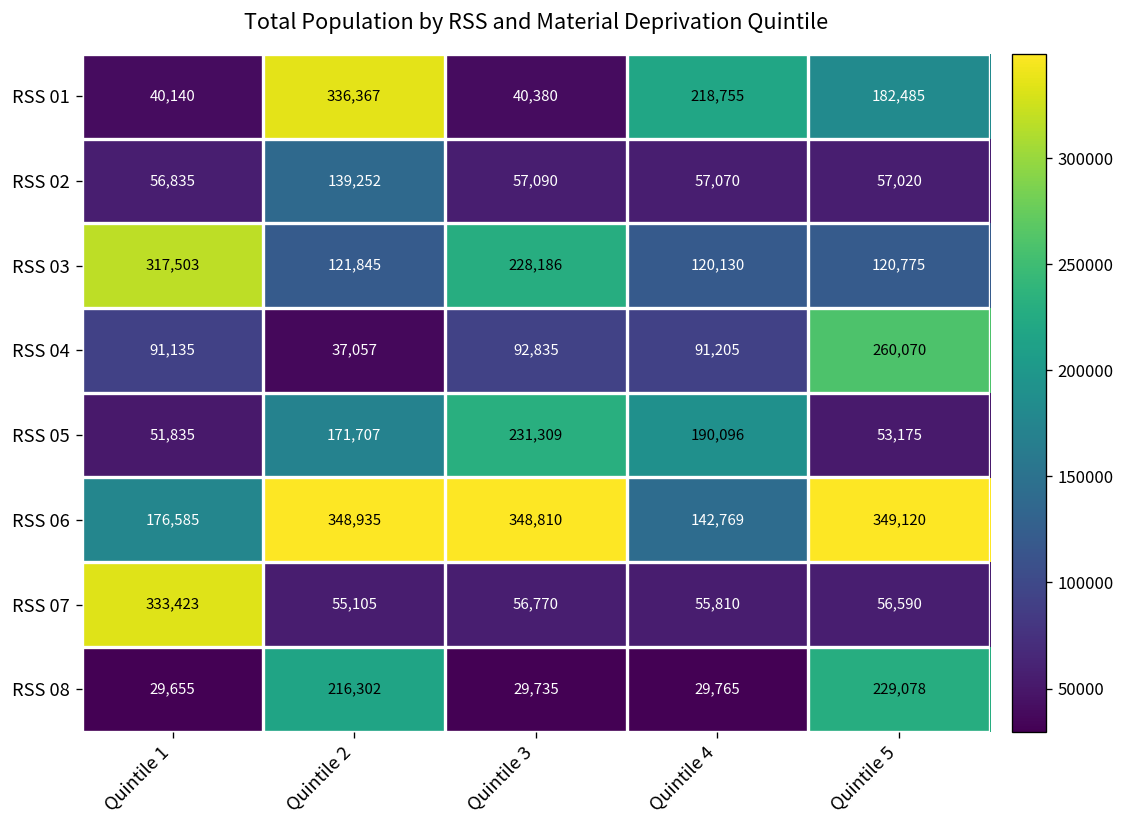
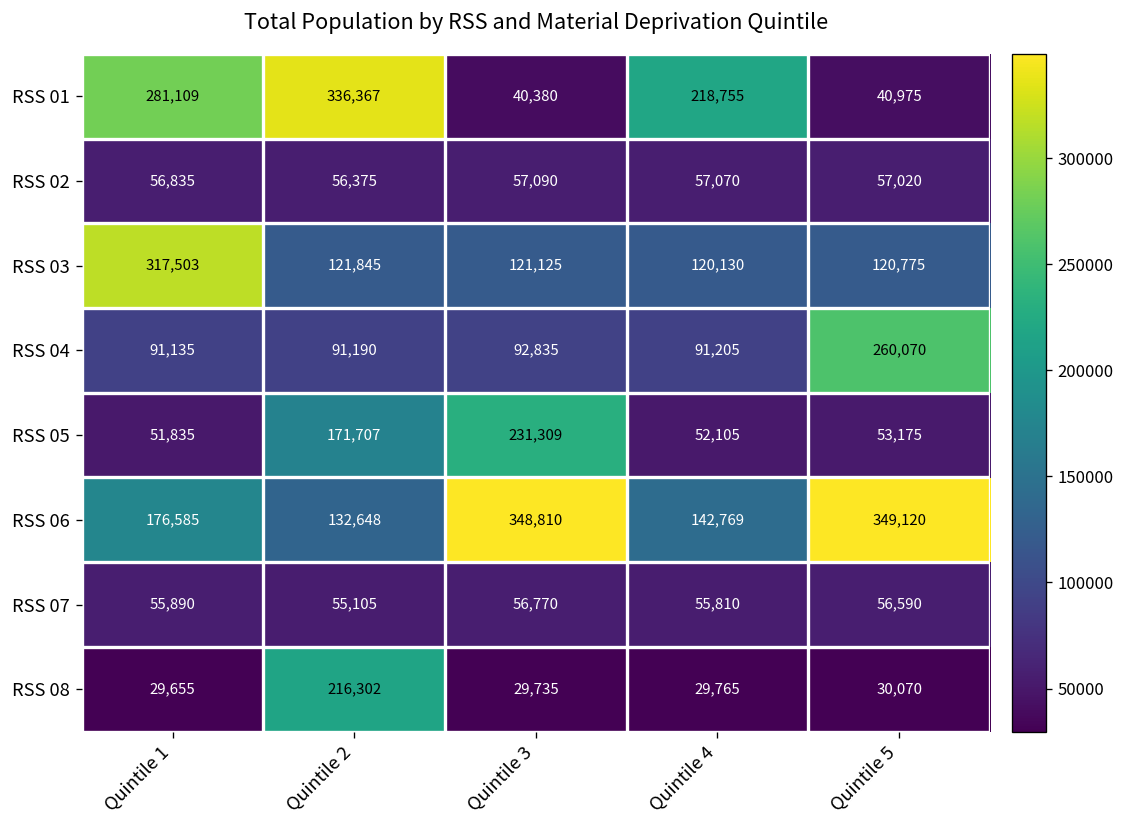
  {
    "RSS 01": {
-     "Quintile 1": "40,140",
+     "Quintile 1": "281,109",
      "Quintile 2": "336,367",
      "Quintile 3": "40,380",
      "Quintile 4": "218,755",
-     "Quintile 5": "182,485"
+     "Quintile 5": "40,975"
    },
    "RSS 02": {
      "Quintile 1": "56,835",
-     "Quintile 2": "139,252",
+     "Quintile 2": "56,375",
      "Quintile 3": "57,090",
      "Quintile 4": "57,070",
      "Quintile 5": "57,020"
    },
    "RSS 03": {
      "Quintile 1": "317,503",
      "Quintile 2": "121,845",
-     "Quintile 3": "228,186",
+     "Quintile 3": "121,125",
      "Quintile 4": "120,130",
      "Quintile 5": "120,775"
    },
    "RSS 04": {
      "Quintile 1": "91,135",
-     "Quintile 2": "37,057",
+     "Quintile 2": "91,190",
      "Quintile 3": "92,835",
      "Quintile 4": "91,205",
      "Quintile 5": "260,070"
    },
    "RSS 05": {
      "Quintile 1": "51,835",
      "Quintile 2": "171,707",
      "Quintile 3": "231,309",
-     "Quintile 4": "190,096",
+     "Quintile 4": "52,105",
      "Quintile 5": "53,175"
    },
    "RSS 06": {
      "Quintile 1": "176,585",
-     "Quintile 2": "348,935",
+     "Quintile 2": "132,648",
      "Quintile 3": "348,810",
      "Quintile 4": "142,769",
      "Quintile 5": "349,120"
    },
    "RSS 07": {
-     "Quintile 1": "333,423",
+     "Quintile 1": "55,890",
      "Quintile 2": "55,105",
      "Quintile 3": "56,770",
      "Quintile 4": "55,810",
      "Quintile 5": "56,590"
    },
    "RSS 08": {
      "Quintile 1": "29,655",
      "Quintile 2": "216,302",
      "Quintile 3": "29,735",
      "Quintile 4": "29,765",
-     "Quintile 5": "229,078"
+     "Quintile 5": "30,070"
    }
  }
